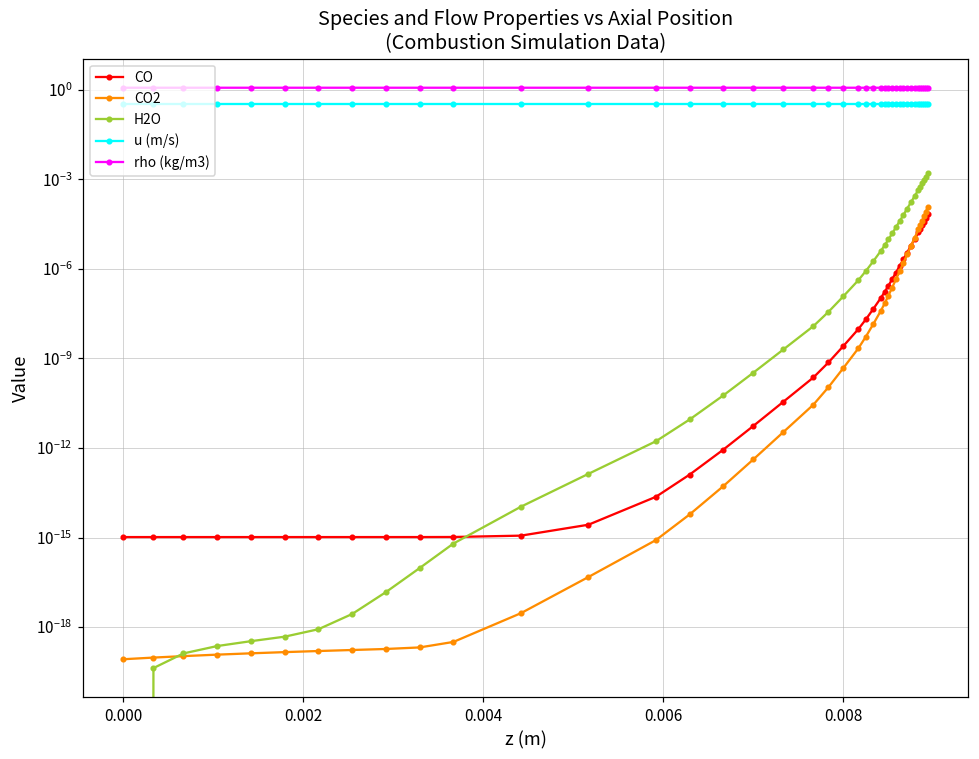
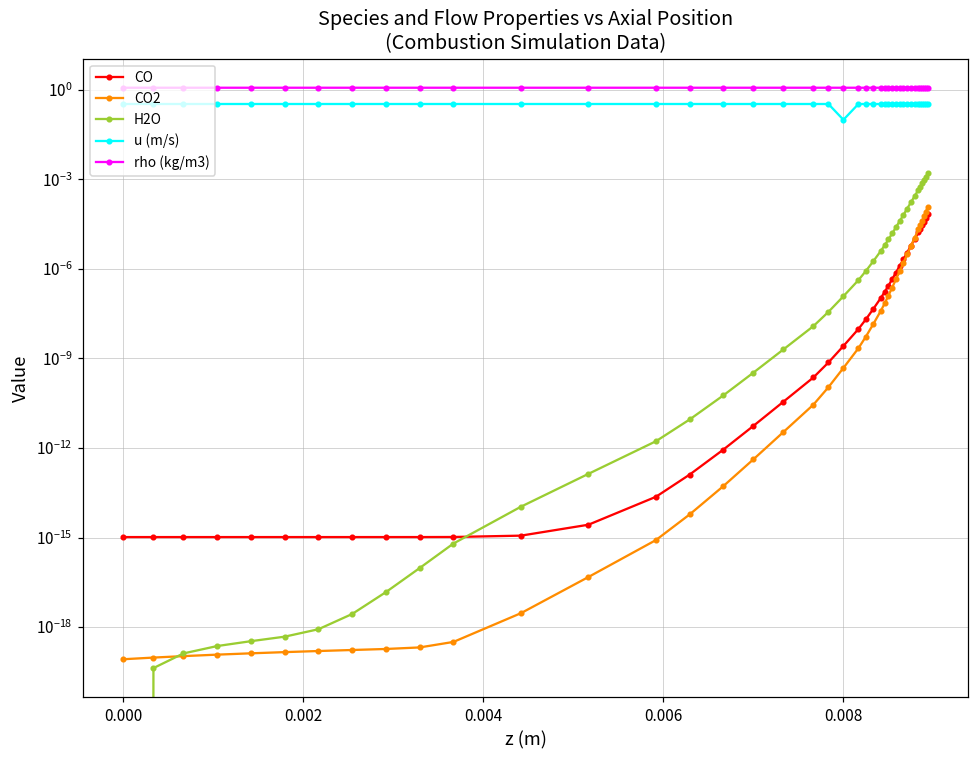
  {
    "CO": {
      "0.000": 0.000000000000,
      "0.008": 0.000000003
    },
    "CO2": {
      "0.000": 0.000000000000,
      "0.008": 0.0000000005
    },
    "H2O": {
      "0.008": 0.0000001
    },
    "u (m/s)": {
-     "0.008": 0.3
+     "0.008": 0.10
    },
    "rho (kg/m3)": {
      "0.008": 1
    }
  }
